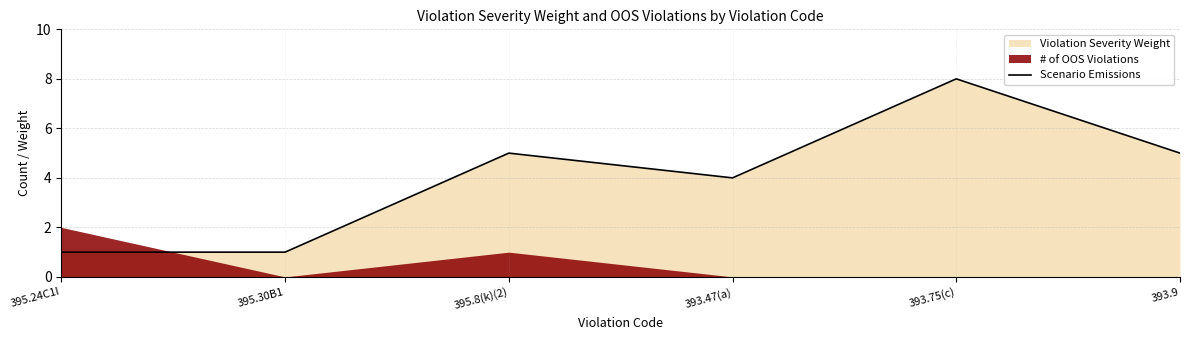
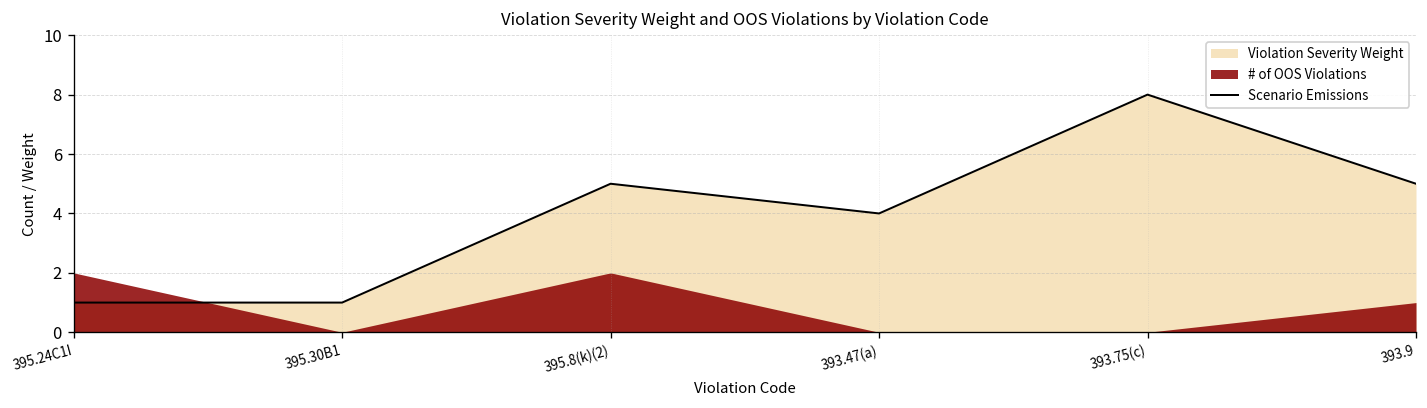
  {
    "Violation Severity Weight": {
      "395.24C1I": 1,
      "395.30B1": 1,
      "395.8(k)(2)": 5,
      "393.47(a)": 4,
      "393.75(c)": 8,
      "393.9": 5
    },
    "# of OOS Violations": {
      "395.24C1I": 2,
      "395.30B1": 0,
-     "395.8(k)(2)": 1,
+     "395.8(k)(2)": 2,
      "393.47(a)": 0,
      "393.75(c)": 0,
-     "393.9": 0
+     "393.9": 1
    }
  }
